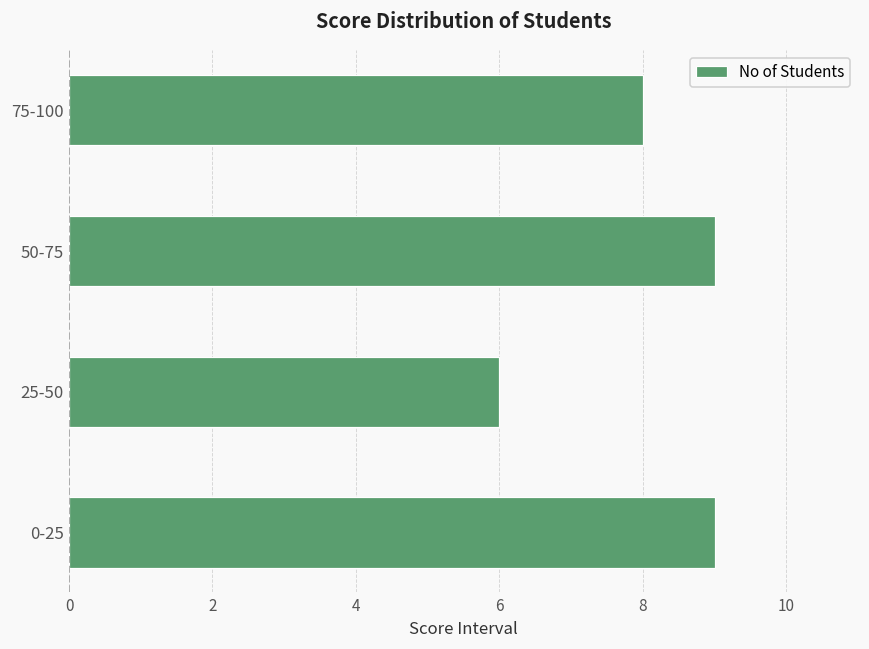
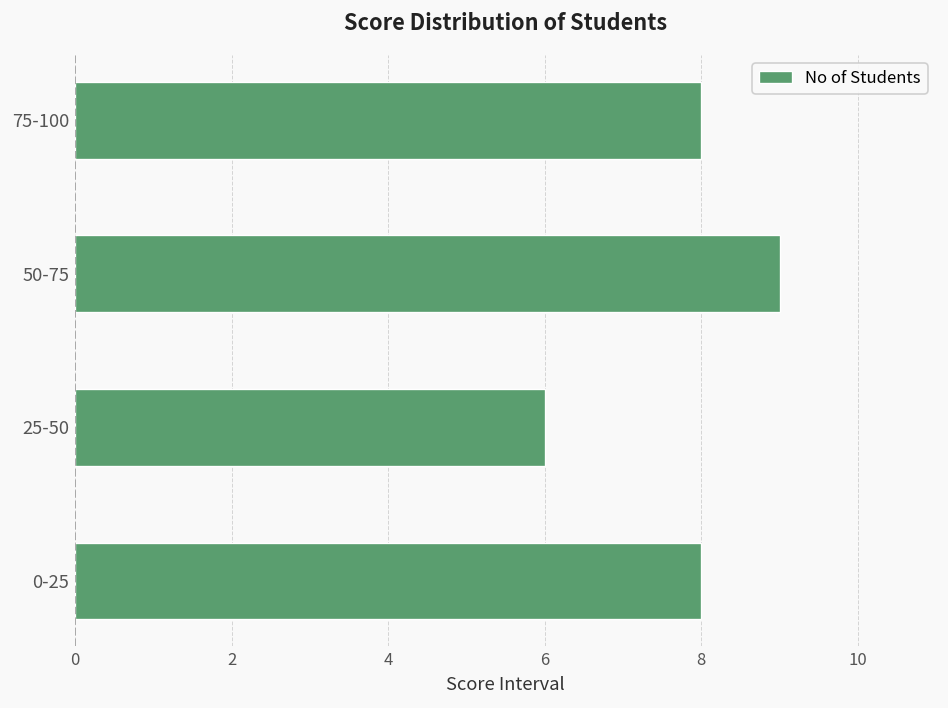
  {
    "75-100": 8,
    "50-75": 9,
    "25-50": 6,
-   "0-25": 9
+   "0-25": 8
  }
